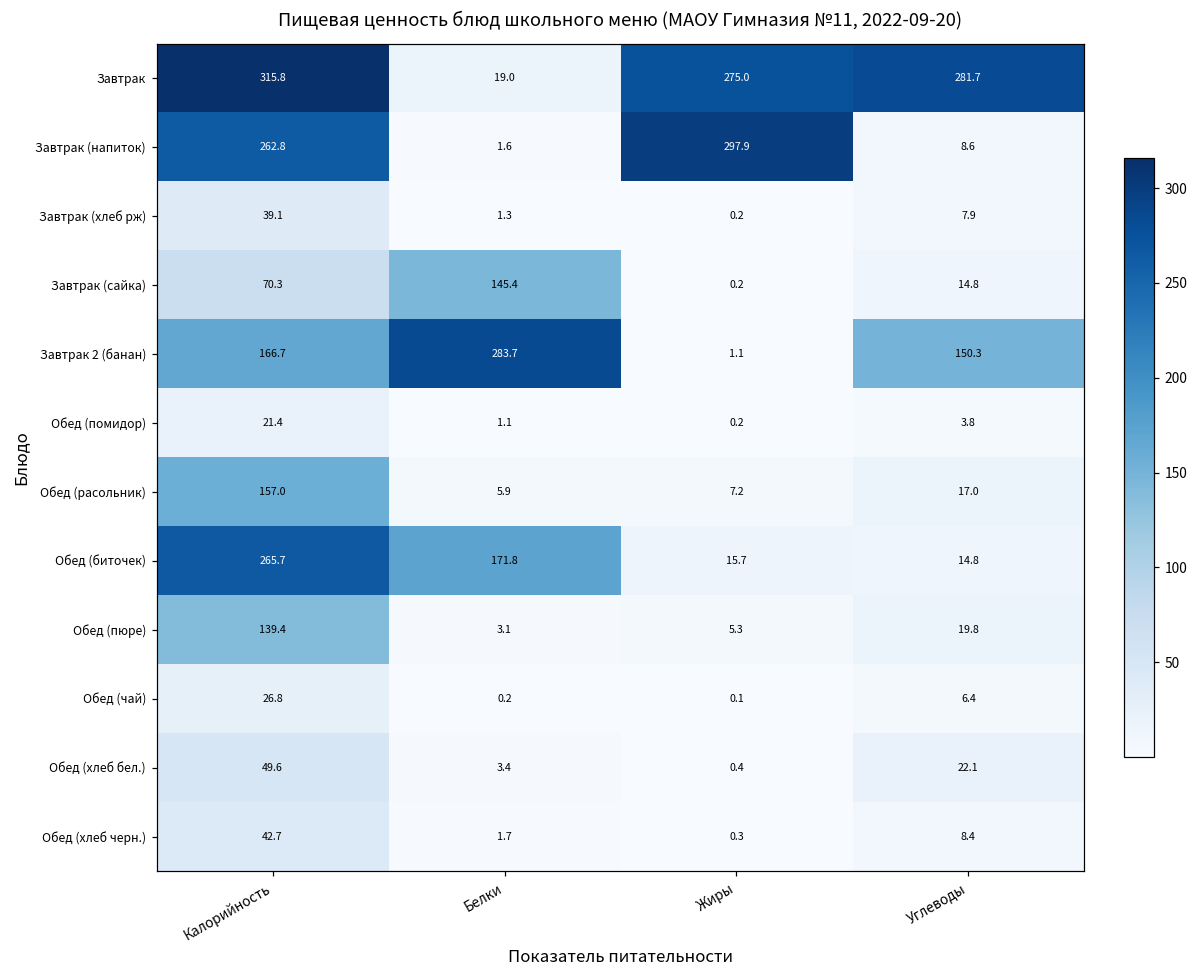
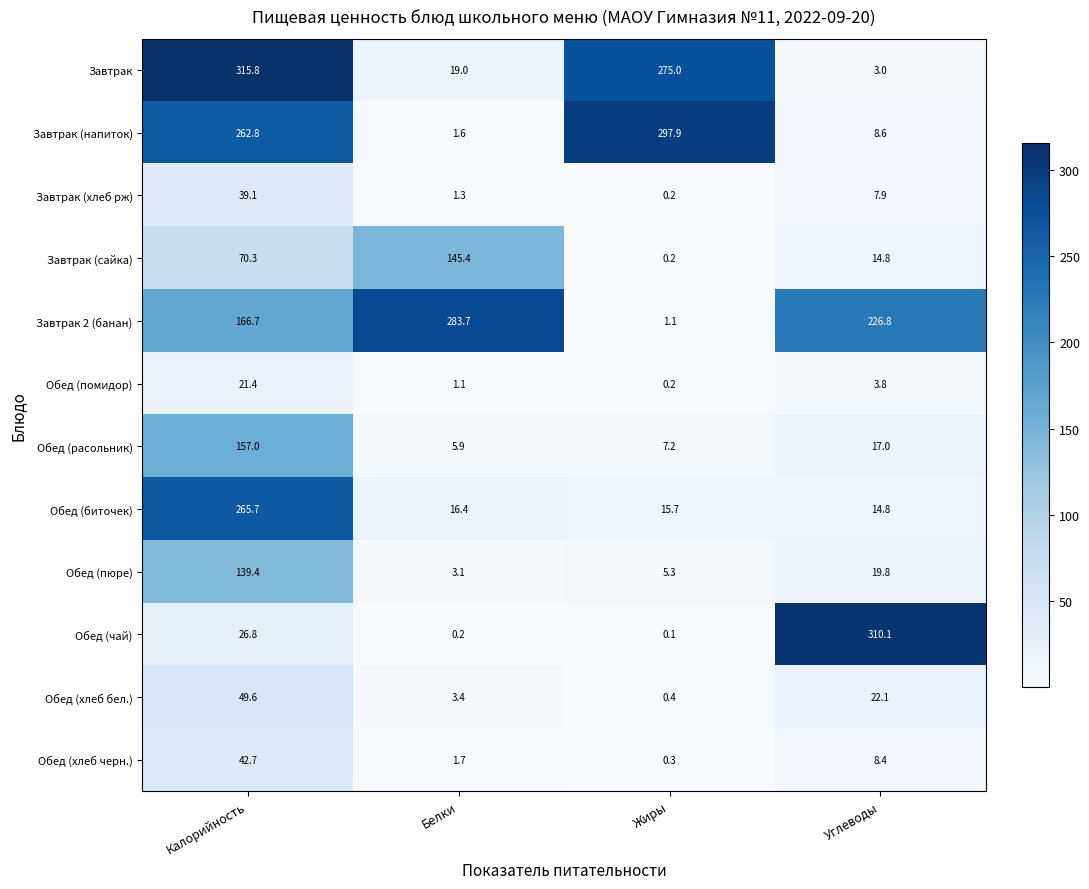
  {
    "Завтрак": {
      "Калорийность": 315.8,
      "Белки": 19.0,
      "Жиры": 275.0,
-     "Углеводы": 281.7
+     "Углеводы": 3.0
    },
    "Завтрак (напиток)": {
      "Калорийность": 262.8,
      "Белки": 1.6,
      "Жиры": 297.9,
      "Углеводы": 8.6
    },
    "Завтрак (хлеб рж)": {
      "Калорийность": 39.1,
      "Белки": 1.3,
      "Жиры": 0.2,
      "Углеводы": 7.9
    },
    "Завтрак (сайка)": {
      "Калорийность": 70.3,
      "Белки": 145.4,
      "Жиры": 0.2,
      "Углеводы": 14.8
    },
    "Завтрак 2 (банан)": {
      "Калорийность": 166.7,
      "Белки": 283.7,
      "Жиры": 1.1,
-     "Углеводы": 150.3
+     "Углеводы": 226.8
    },
    "Обед (помидор)": {
      "Калорийность": 21.4,
      "Белки": 1.1,
      "Жиры": 0.2,
      "Углеводы": 3.8
    },
    "Обед (расольник)": {
      "Калорийность": 157.0,
      "Белки": 5.9,
      "Жиры": 7.2,
      "Углеводы": 17.0
    },
    "Обед (биточек)": {
      "Калорийность": 265.7,
-     "Белки": 171.8,
+     "Белки": 16.4,
      "Жиры": 15.7,
      "Углеводы": 14.8
    },
    "Обед (пюре)": {
      "Калорийность": 139.4,
      "Белки": 3.1,
      "Жиры": 5.3,
      "Углеводы": 19.8
    },
    "Обед (чай)": {
      "Калорийность": 26.8,
      "Белки": 0.2,
      "Жиры": 0.1,
-     "Углеводы": 6.4
+     "Углеводы": 310.1
    },
    "Обед (хлеб бел.)": {
      "Калорийность": 49.6,
      "Белки": 3.4,
      "Жиры": 0.4,
      "Углеводы": 22.1
    },
    "Обед (хлеб черн.)": {
      "Калорийность": 42.7,
      "Белки": 1.7,
      "Жиры": 0.3,
      "Углеводы": 8.4
    }
  }
